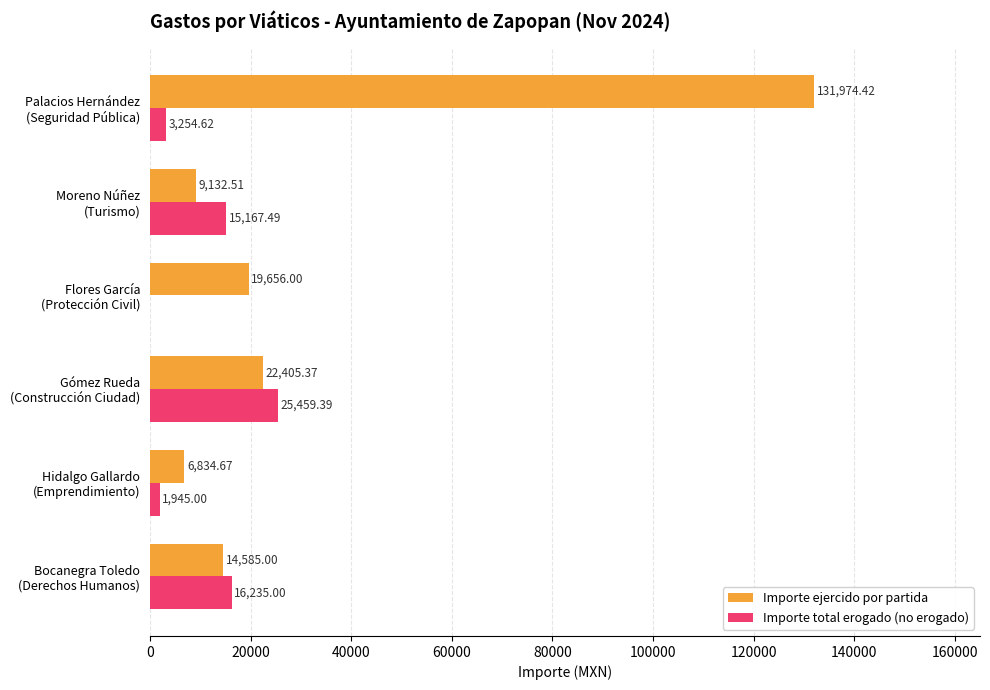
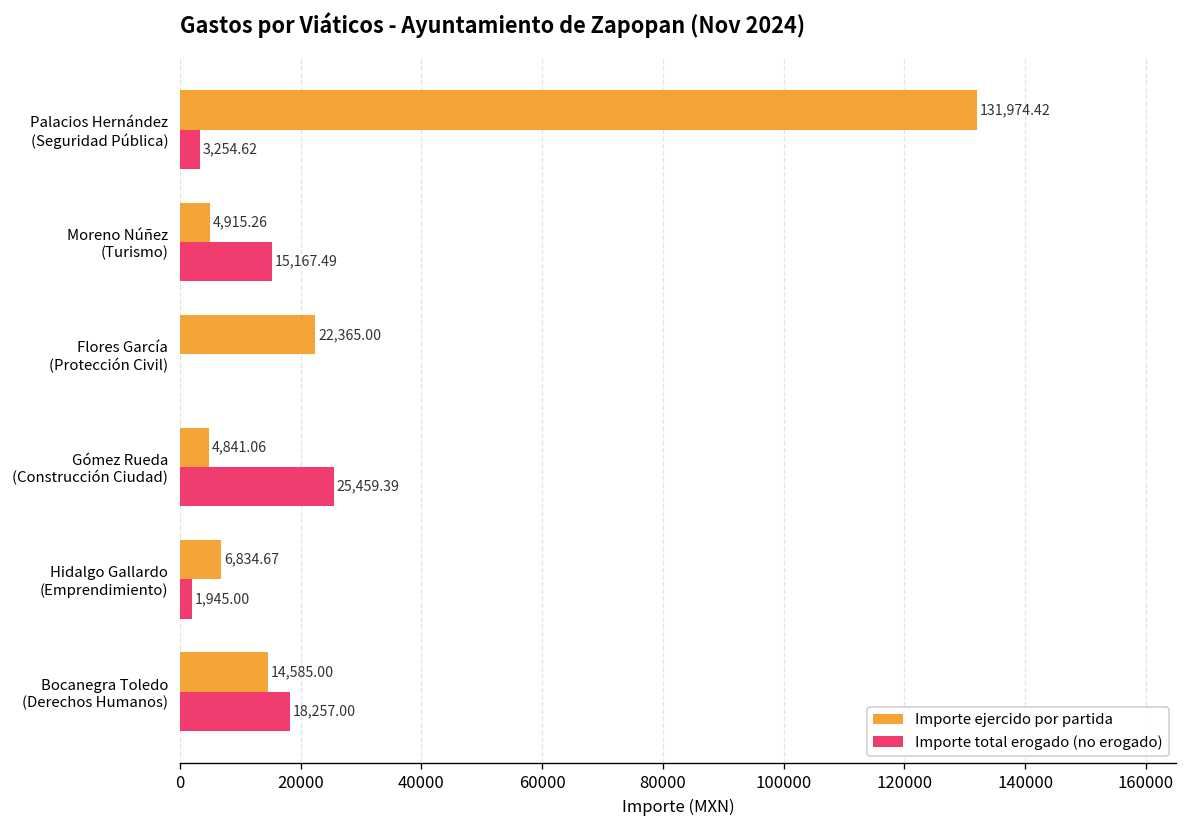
  {
    "Importe ejercido por partida": {
      "Palacios Hernández (Seguridad Pública)": "131,974.42",
-     "Moreno Núñez (Turismo)": "9,132.51",
-     "Flores García (Protección Civil)": "19,656.00",
-     "Gómez Rueda (Construcción Ciudad)": "22,405.37",
+     "Moreno Núñez (Turismo)": "4,915.26",
+     "Flores García (Protección Civil)": "22,365.00",
+     "Gómez Rueda (Construcción Ciudad)": "4,841.06",
      "Hidalgo Gallardo (Emprendimiento)": "6,834.67",
      "Bocanegra Toledo (Derechos Humanos)": "14,585.00"
    },
    "Importe total erogado (no erogado)": {
      "Palacios Hernández (Seguridad Pública)": "3,254.62",
      "Moreno Núñez (Turismo)": "15,167.49",
      "Gómez Rueda (Construcción Ciudad)": "25,459.39",
      "Hidalgo Gallardo (Emprendimiento)": "1,945.00",
-     "Bocanegra Toledo (Derechos Humanos)": "16,235.00"
+     "Bocanegra Toledo (Derechos Humanos)": "18,257.00"
    }
  }
